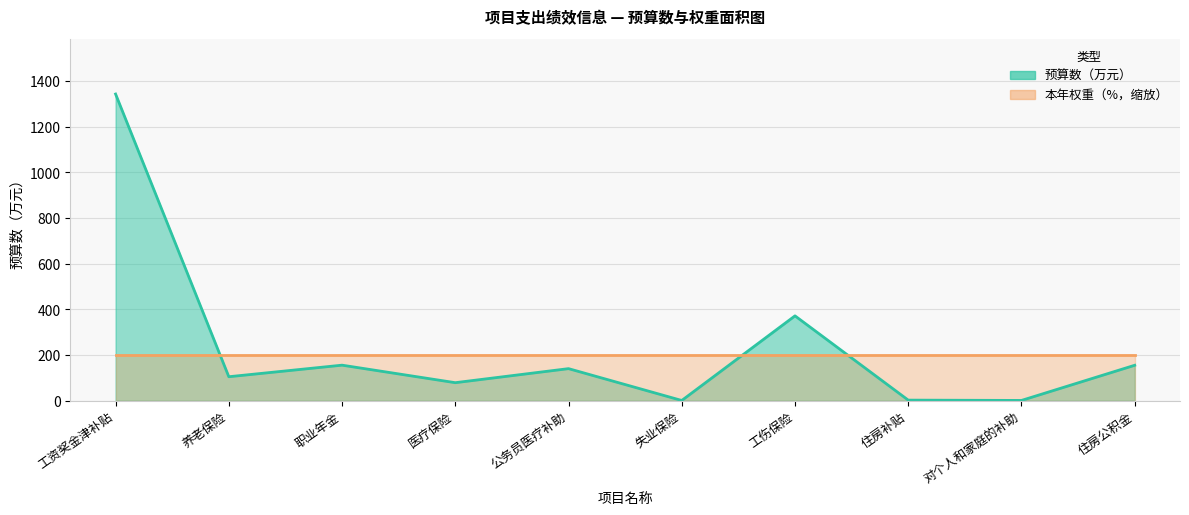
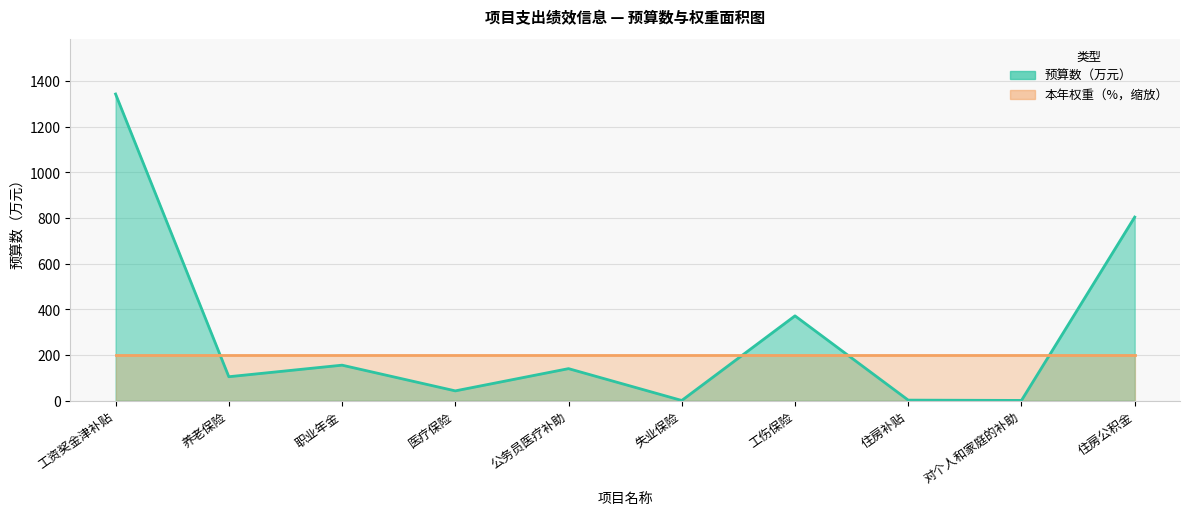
  {
    "预算数（万元）": {
      "工资奖金津补贴": 1340,
      "养老保险": 100,
      "职业年金": 150,
-     "医疗保险": 80,
+     "医疗保险": 40,
      "公务员医疗补助": 140,
      "失业保险": 0,
      "工伤保险": 370,
      "住房补贴": 0,
      "对个人和家庭的补助": 0,
-     "住房公积金": 150
+     "住房公积金": 800
    },
    "本年权重（%，缩放）": {
      "工资奖金津补贴": 200,
      "养老保险": 200,
      "职业年金": 200,
      "医疗保险": 200,
      "公务员医疗补助": 200,
      "失业保险": 200,
      "工伤保险": 200,
      "住房补贴": 200,
      "对个人和家庭的补助": 200,
      "住房公积金": 200
    }
  }
